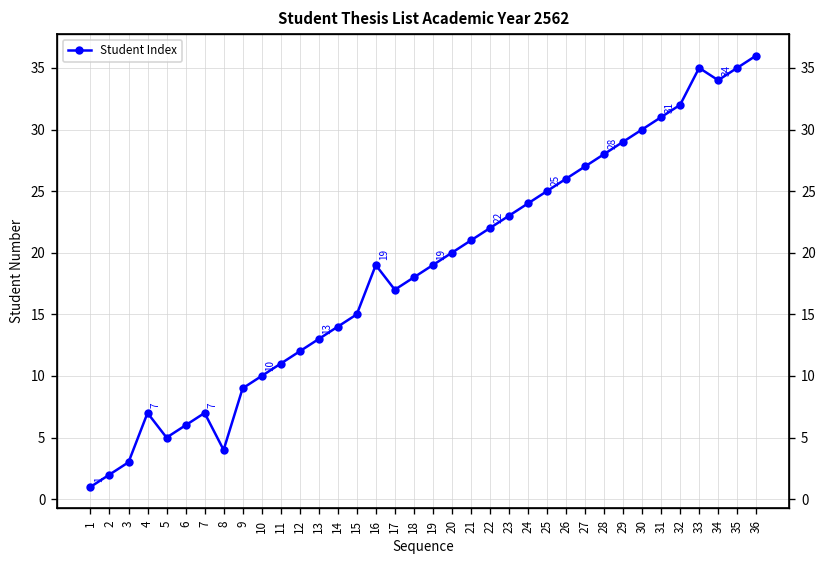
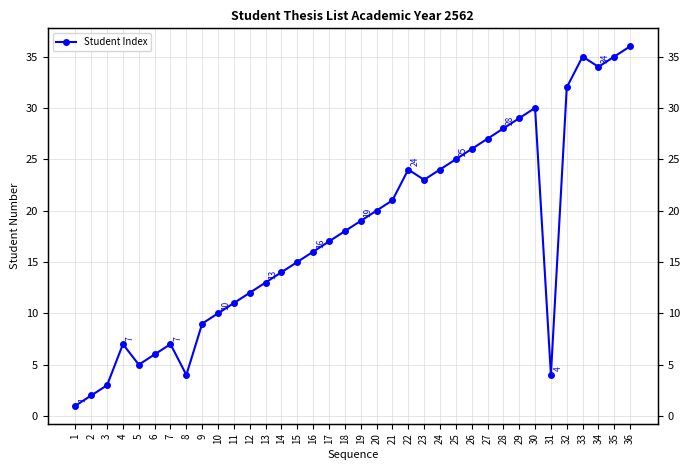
  {
    "1": 1,
    "4": 7,
    "7": 7,
    "10": 10,
    "13": 13,
-   "16": 19,
+   "16": 16,
    "19": 19,
-   "22": 22,
+   "22": 24,
    "25": 25,
    "28": 28,
-   "31": 31,
+   "31": 4,
    "34": 34
  }
